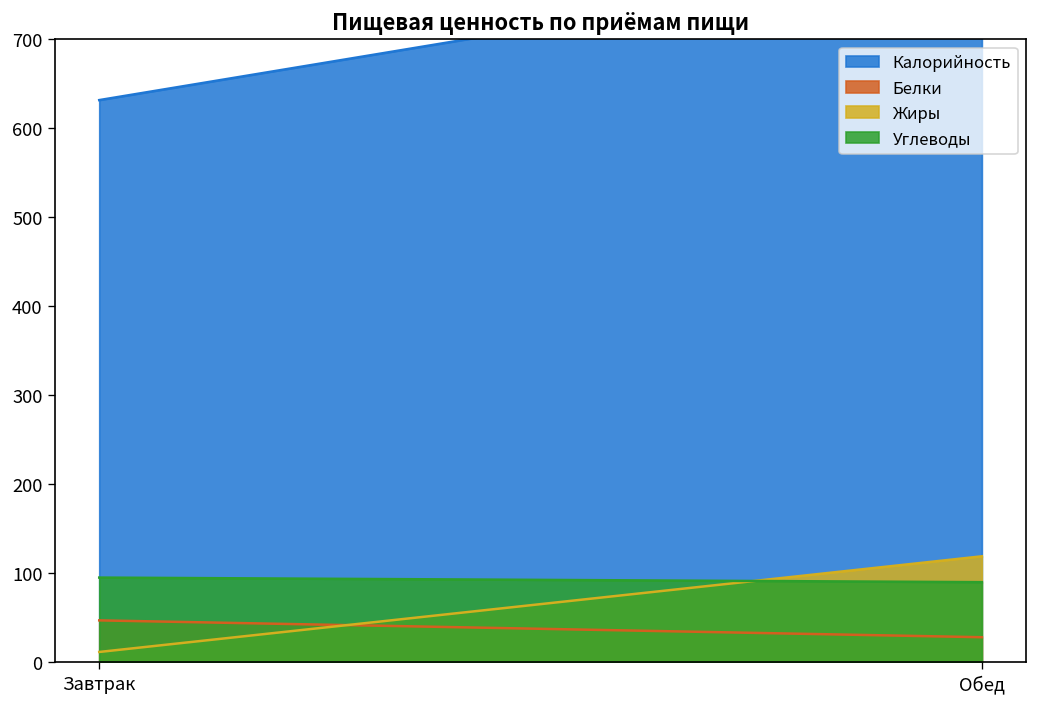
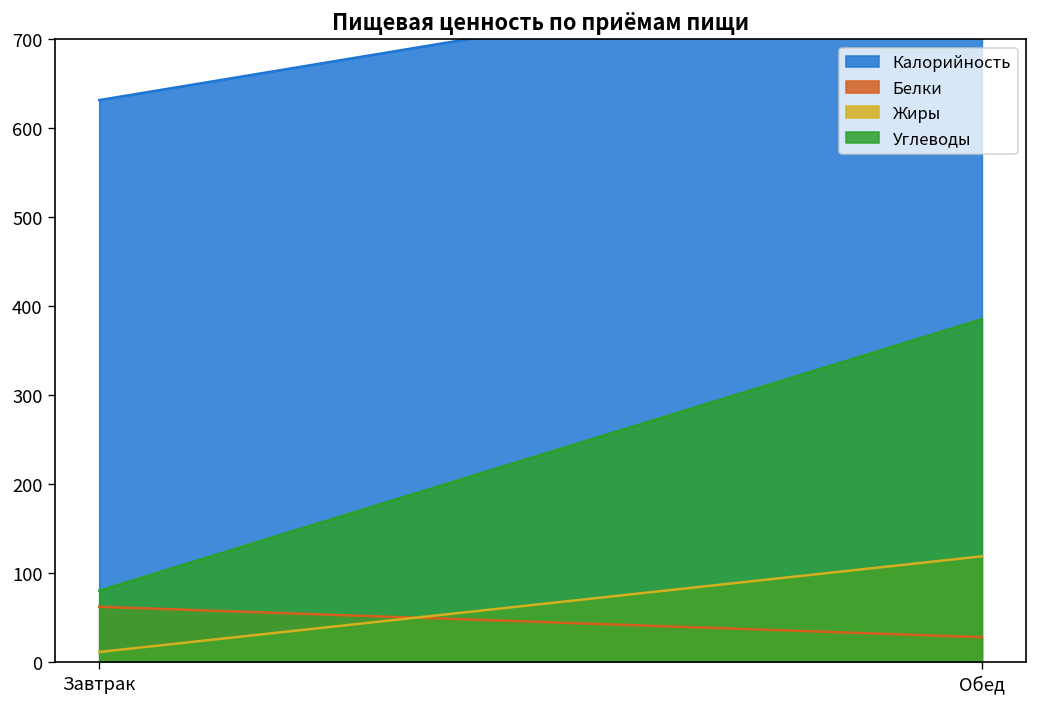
  {
    "Калорийность": {
      "Завтрак": 630
    },
    "Белки": {
-     "Завтрак": 50,
+     "Завтрак": 60,
      "Обед": 30
    },
    "Жиры": {
      "Завтрак": 10,
      "Обед": 120
    },
    "Углеводы": {
-     "Завтрак": 100,
-     "Обед": 90
+     "Завтрак": 80,
+     "Обед": 390
    }
  }
